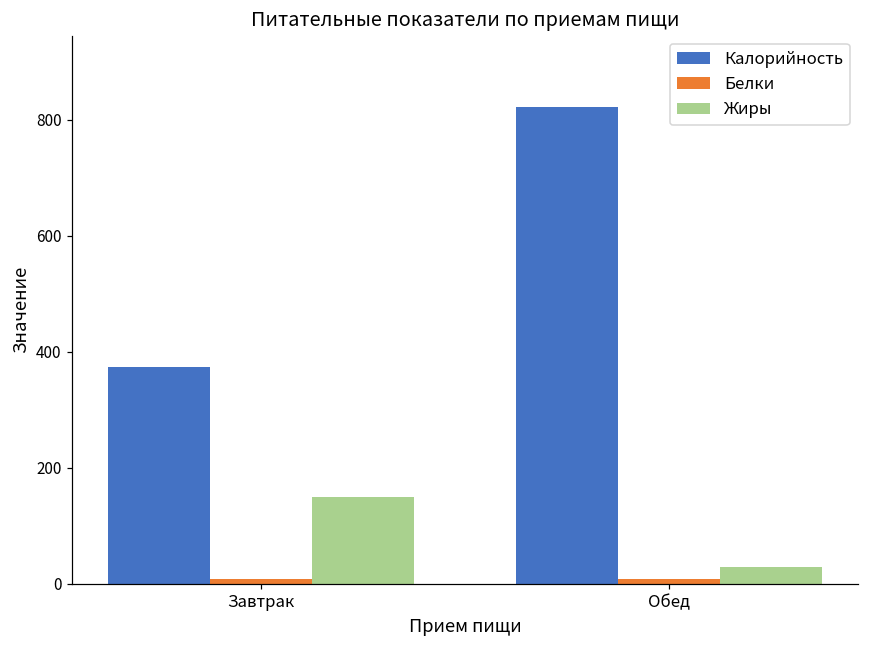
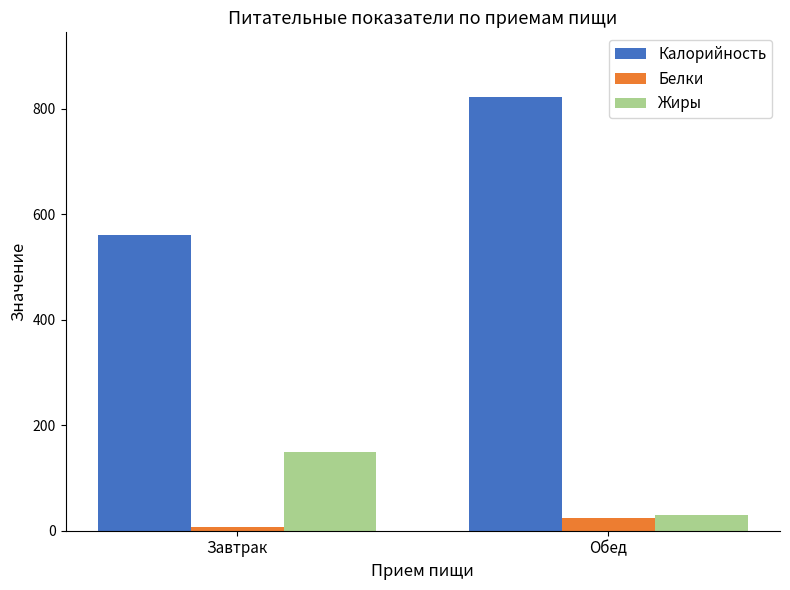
  {
    "Калорийность": {
-     "Завтрак": 370,
+     "Завтрак": 560,
      "Обед": 820
    },
    "Белки": {
      "Завтрак": 10,
-     "Обед": 10
+     "Обед": 30
    },
    "Жиры": {
      "Завтрак": 150,
      "Обед": 30
    }
  }
